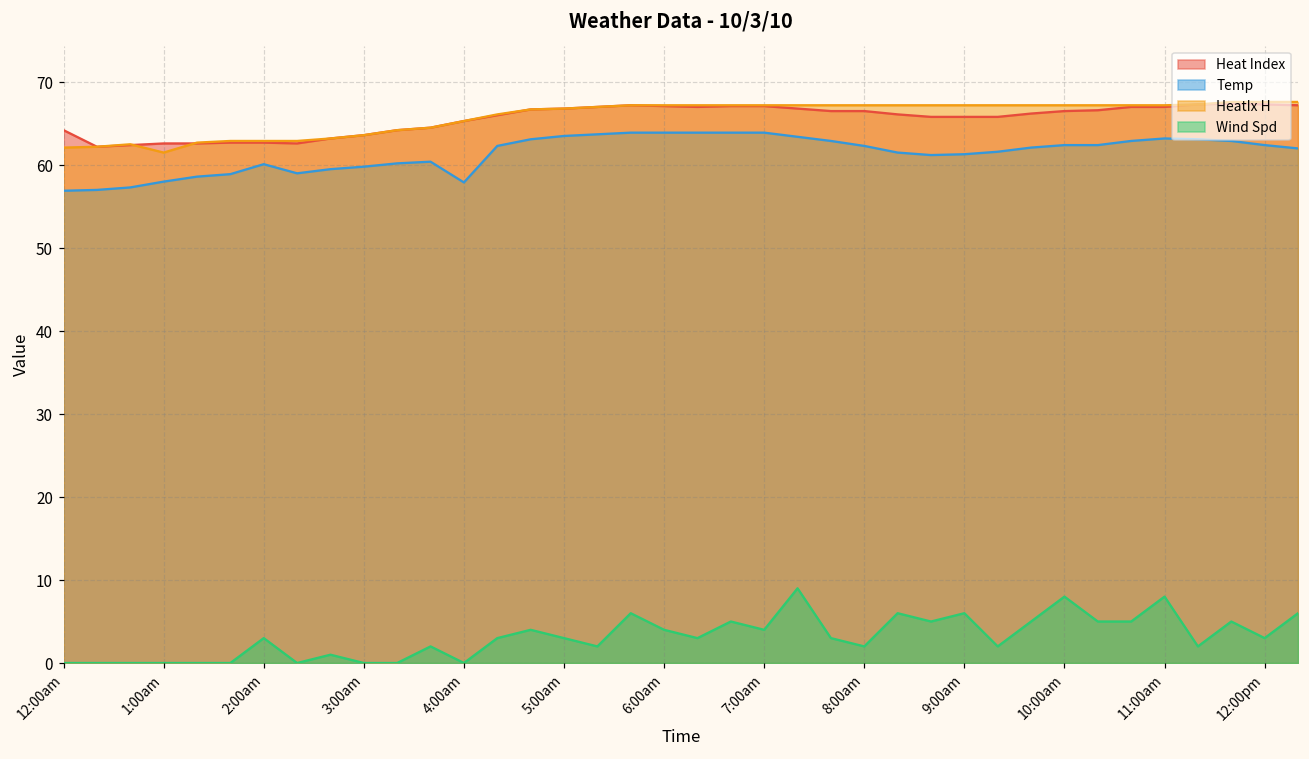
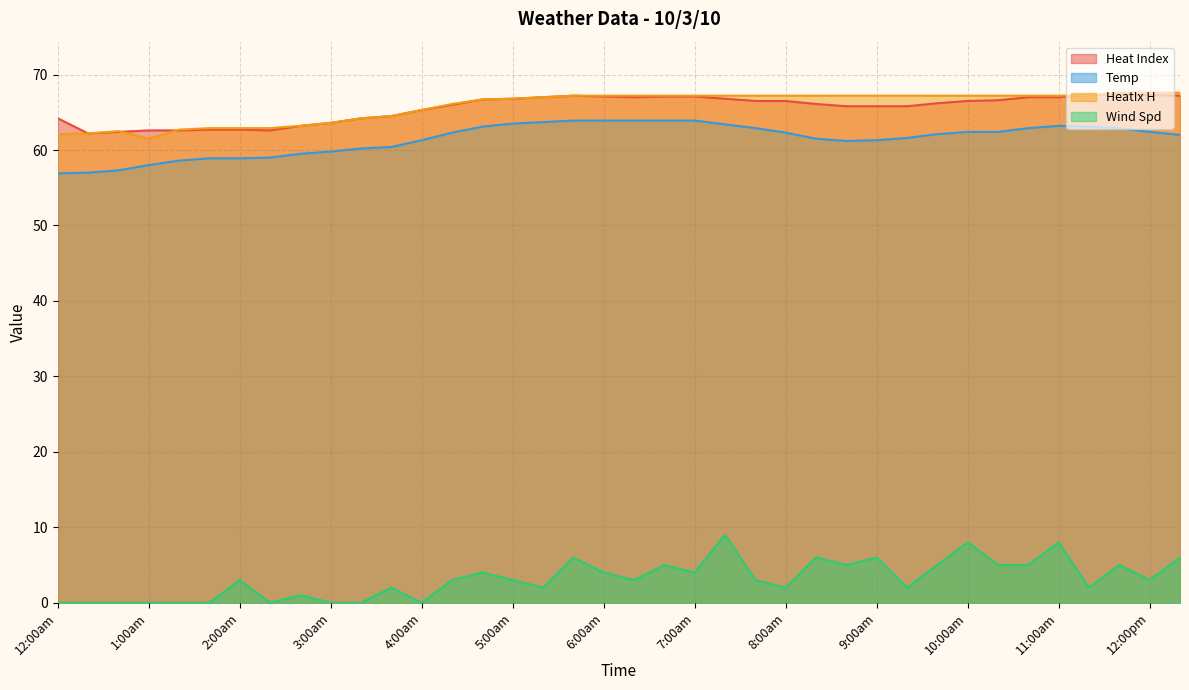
  {
    "Heat Index": {
      "12:00am": 64,
      "1:00am": 63,
      "8:00am": 67,
      "9:00am": 66,
      "10:00am": 67
    },
    "Temp": {
      "12:00am": 57,
      "1:00am": 58,
-     "2:00am": 60,
+     "2:00am": 59,
      "3:00am": 60,
-     "4:00am": 58,
+     "4:00am": 61,
      "5:00am": 64,
      "6:00am": 64,
      "7:00am": 64,
      "8:00am": 62,
      "9:00am": 61,
      "10:00am": 62,
      "11:00am": 63,
      "12:00pm": 62
    },
    "HeatIx H": {
      "12:00am": 62,
      "1:00am": 62,
      "8:00am": 67,
      "9:00am": 67,
      "10:00am": 67
    },
    "Wind Spd": {
      "12:00am": 0,
      "1:00am": 0,
      "2:00am": 3,
      "3:00am": 0,
      "4:00am": 0,
      "5:00am": 3,
      "6:00am": 4,
      "7:00am": 4,
      "8:00am": 2,
      "9:00am": 6,
      "10:00am": 8,
      "11:00am": 8,
      "12:00pm": 3
    }
  }
